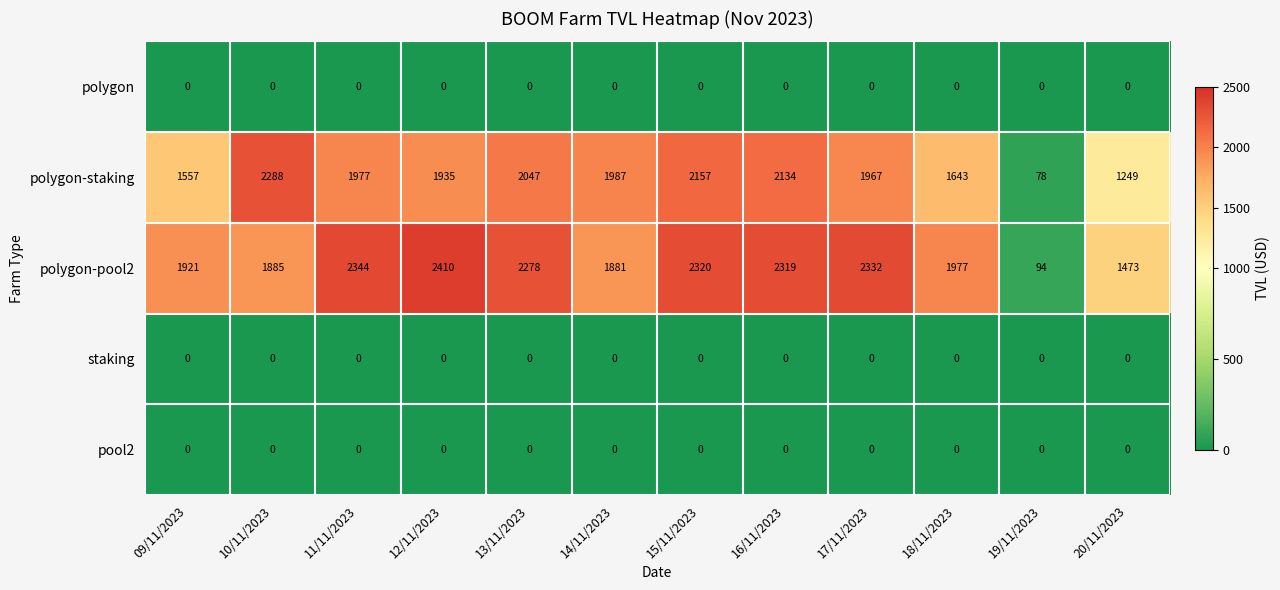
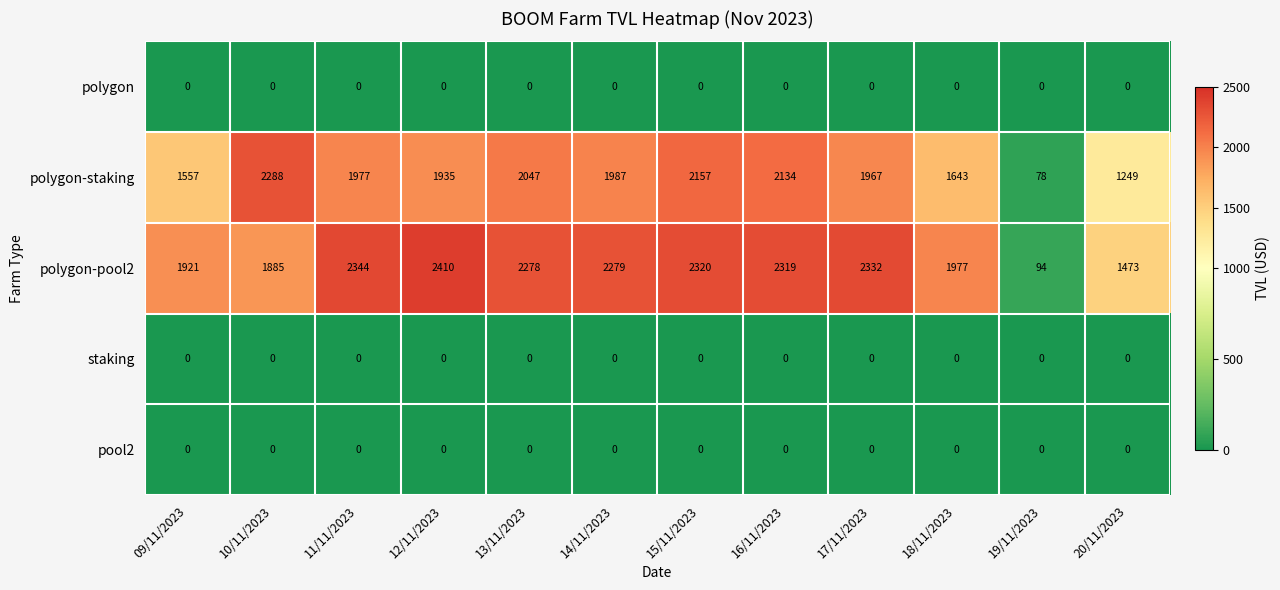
  {
    "polygon": {
      "09/11/2023": 0,
      "10/11/2023": 0,
      "11/11/2023": 0,
      "12/11/2023": 0,
      "13/11/2023": 0,
      "14/11/2023": 0,
      "15/11/2023": 0,
      "16/11/2023": 0,
      "17/11/2023": 0,
      "18/11/2023": 0,
      "19/11/2023": 0,
      "20/11/2023": 0
    },
    "polygon-staking": {
      "09/11/2023": 1557,
      "10/11/2023": 2288,
      "11/11/2023": 1977,
      "12/11/2023": 1935,
      "13/11/2023": 2047,
      "14/11/2023": 1987,
      "15/11/2023": 2157,
      "16/11/2023": 2134,
      "17/11/2023": 1967,
      "18/11/2023": 1643,
      "19/11/2023": 78,
      "20/11/2023": 1249
    },
    "polygon-pool2": {
      "09/11/2023": 1921,
      "10/11/2023": 1885,
      "11/11/2023": 2344,
      "12/11/2023": 2410,
      "13/11/2023": 2278,
-     "14/11/2023": 1881,
+     "14/11/2023": 2279,
      "15/11/2023": 2320,
      "16/11/2023": 2319,
      "17/11/2023": 2332,
      "18/11/2023": 1977,
      "19/11/2023": 94,
      "20/11/2023": 1473
    },
    "staking": {
      "09/11/2023": 0,
      "10/11/2023": 0,
      "11/11/2023": 0,
      "12/11/2023": 0,
      "13/11/2023": 0,
      "14/11/2023": 0,
      "15/11/2023": 0,
      "16/11/2023": 0,
      "17/11/2023": 0,
      "18/11/2023": 0,
      "19/11/2023": 0,
      "20/11/2023": 0
    },
    "pool2": {
      "09/11/2023": 0,
      "10/11/2023": 0,
      "11/11/2023": 0,
      "12/11/2023": 0,
      "13/11/2023": 0,
      "14/11/2023": 0,
      "15/11/2023": 0,
      "16/11/2023": 0,
      "17/11/2023": 0,
      "18/11/2023": 0,
      "19/11/2023": 0,
      "20/11/2023": 0
    }
  }
